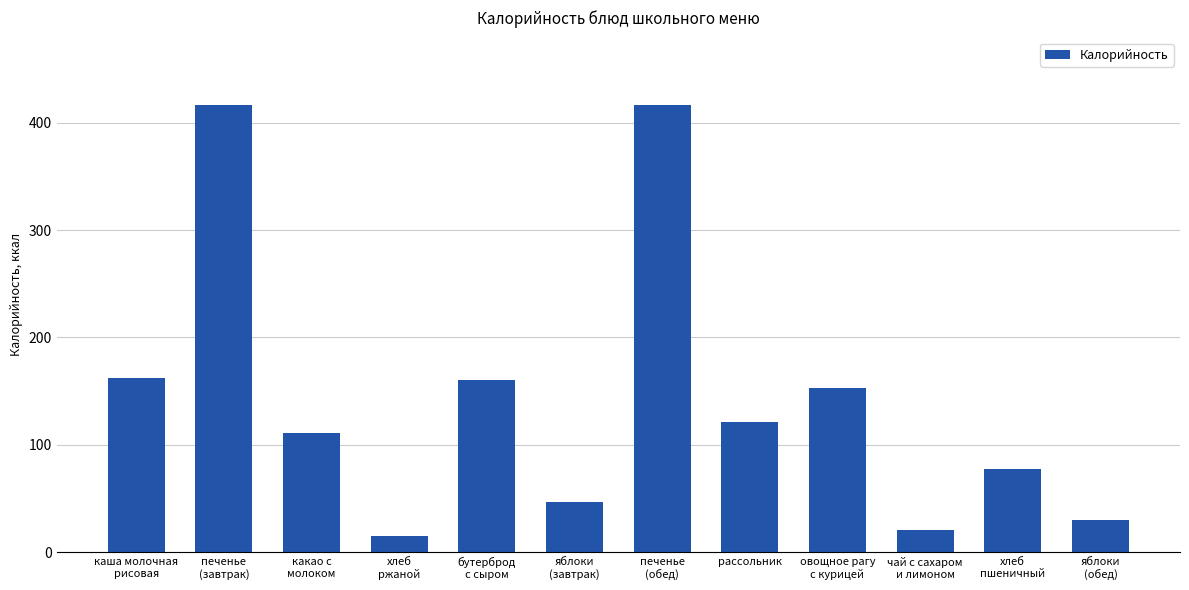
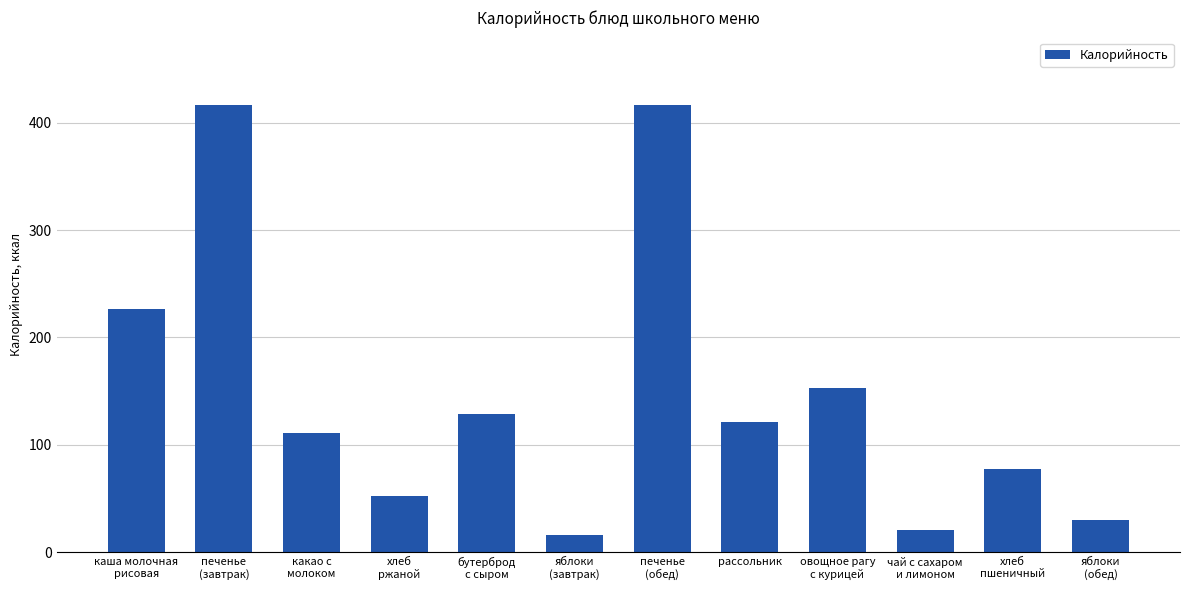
  {
-   "каша молочная рисовая": 162,
+   "каша молочная рисовая": 227,
    "печенье (завтрак)": 417,
    "какао с молоком": 111,
-   "хлеб ржаной": 15,
-   "бутерброд с сыром": 160,
-   "яблоки (завтрак)": 47,
+   "хлеб ржаной": 52,
+   "бутерброд с сыром": 129,
+   "яблоки (завтрак)": 16,
    "печенье (обед)": 417,
    "рассольник": 121,
    "овощное рагу с курицей": 153,
    "чай с сахаром и лимоном": 21,
    "хлеб пшеничный": 77,
    "яблоки (обед)": 30
  }
